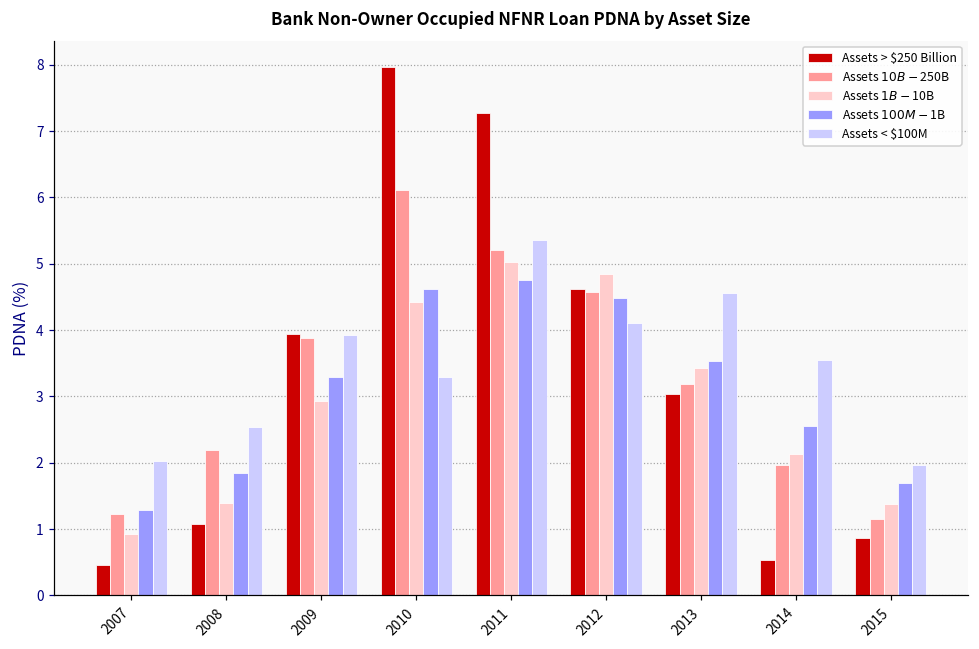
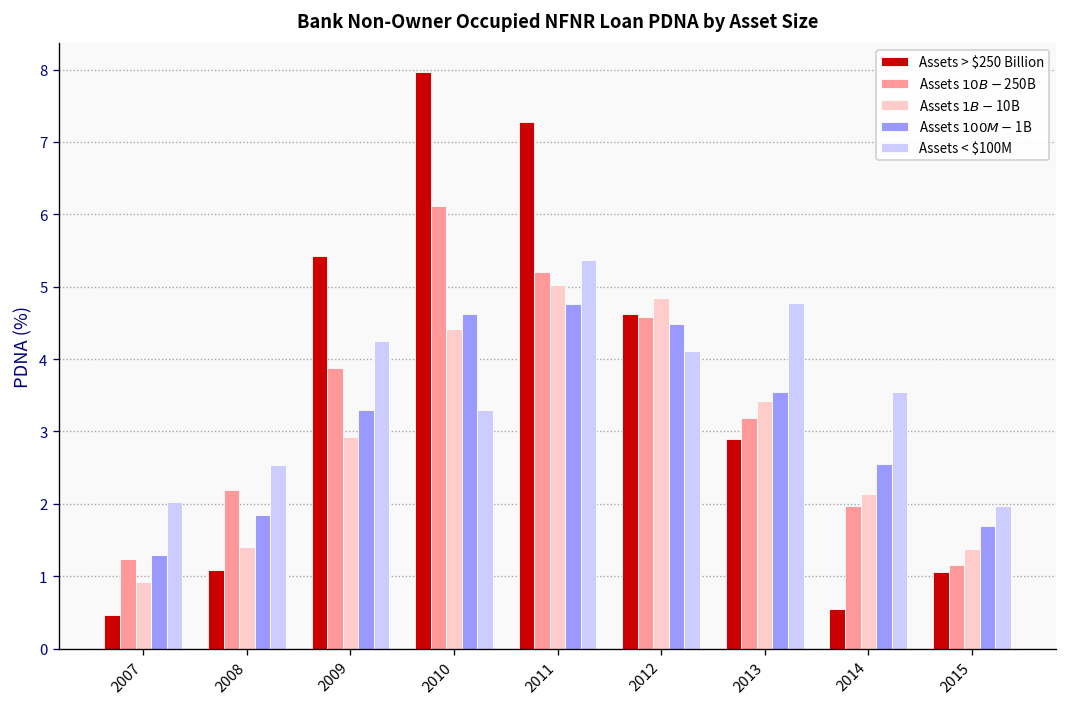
  {
    "Assets > $250 Billion": {
      "2007": 0.5,
      "2008": 1.1,
-     "2009": 3.9,
+     "2009": 5.4,
      "2010": 8.0,
      "2011": 7.3,
      "2012": 4.6,
-     "2013": 3.0,
+     "2013": 2.9,
      "2014": 0.5,
-     "2015": 0.9
+     "2015": 1.1
    },
    "Assets < $100M": {
      "2007": 2.0,
      "2008": 2.5,
-     "2009": 3.9,
+     "2009": 4.3,
      "2010": 3.3,
      "2011": 5.4,
      "2012": 4.1,
-     "2013": 4.6,
+     "2013": 4.8,
      "2014": 3.6,
      "2015": 2.0
    }
  }
